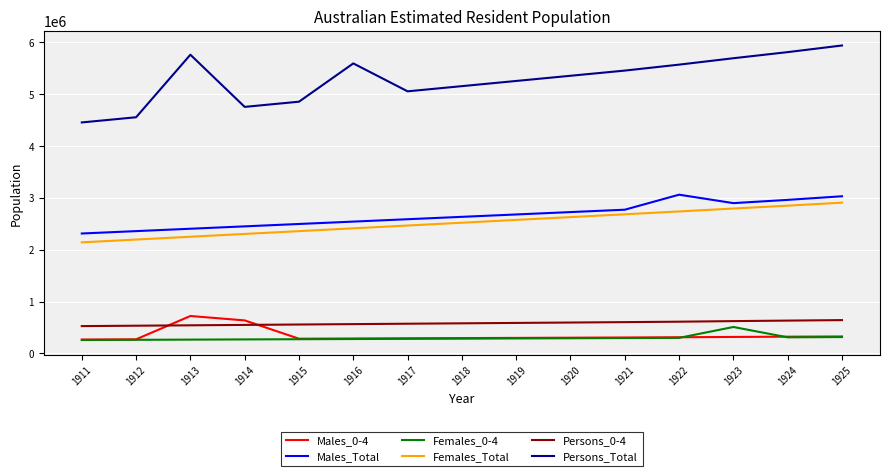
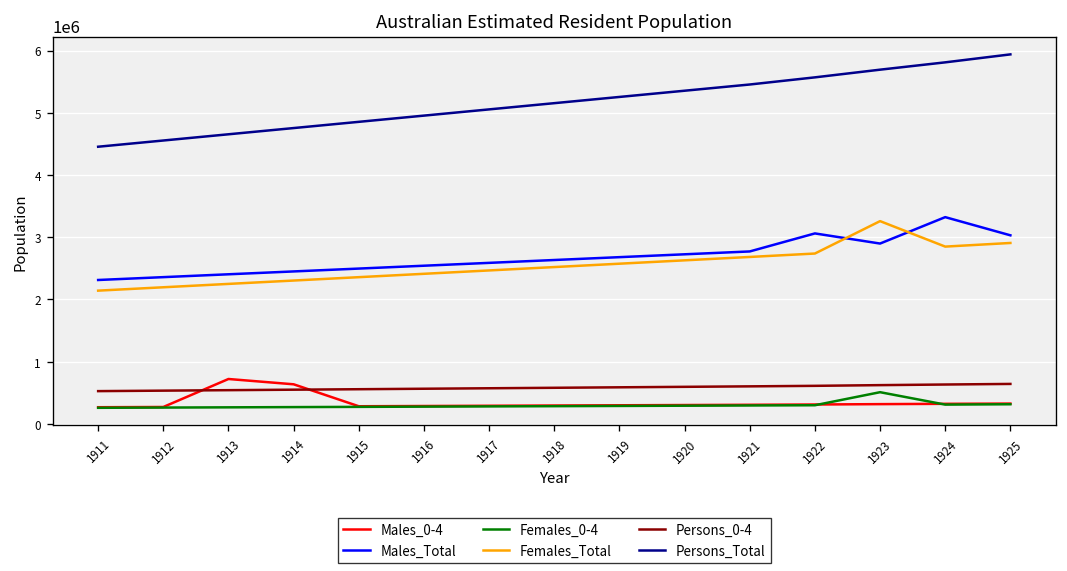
  {
    "Males_0-4": {
      "1913": 700000,
      "1914": 600000,
      "1923": 300000
    },
    "Males_Total": {
      "1911": 2300000,
      "1912": 2400000,
      "1913": 2400000,
      "1914": 2500000,
      "1915": 2500000,
      "1916": 2500000,
      "1917": 2600000,
      "1918": 2600000,
      "1919": 2700000,
      "1920": 2700000,
      "1921": 2800000,
      "1922": 3100000,
      "1923": 2900000,
-     "1924": 3000000,
+     "1924": 3300000,
      "1925": 3000000
    },
    "Females_0-4": {
      "1913": 300000,
      "1914": 300000,
      "1923": 500000
    },
    "Females_Total": {
      "1911": 2100000,
      "1912": 2200000,
      "1913": 2300000,
      "1914": 2300000,
      "1915": 2400000,
      "1916": 2400000,
      "1917": 2500000,
      "1918": 2500000,
      "1919": 2600000,
      "1920": 2600000,
      "1921": 2700000,
      "1922": 2700000,
-     "1923": 2800000,
+     "1923": 3300000,
      "1924": 2800000,
      "1925": 2900000
    },
    "Persons_0-4": {
      "1911": 500000,
      "1912": 500000,
      "1913": 500000,
      "1914": 500000,
      "1915": 600000,
      "1916": 600000,
      "1917": 600000,
      "1918": 600000,
      "1919": 600000,
      "1920": 600000,
      "1921": 600000,
      "1922": 600000,
      "1923": 600000,
      "1924": 600000,
      "1925": 600000
    },
    "Persons_Total": {
      "1911": 4500000,
      "1912": 4600000,
-     "1913": 5800000,
+     "1913": 4700000,
      "1914": 4800000,
      "1915": 4900000,
-     "1916": 5600000,
+     "1916": 5000000,
      "1917": 5100000,
      "1918": 5200000,
      "1919": 5300000,
      "1920": 5400000,
      "1921": 5500000,
      "1922": 5600000,
      "1923": 5700000,
      "1924": 5800000,
      "1925": 5900000
    }
  }
